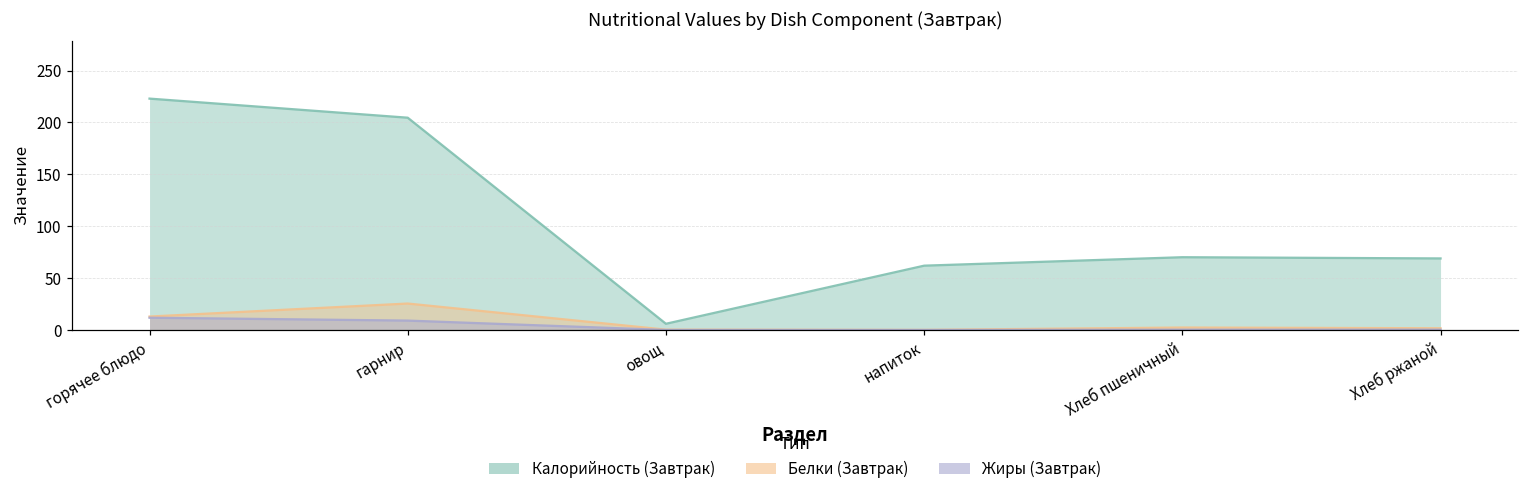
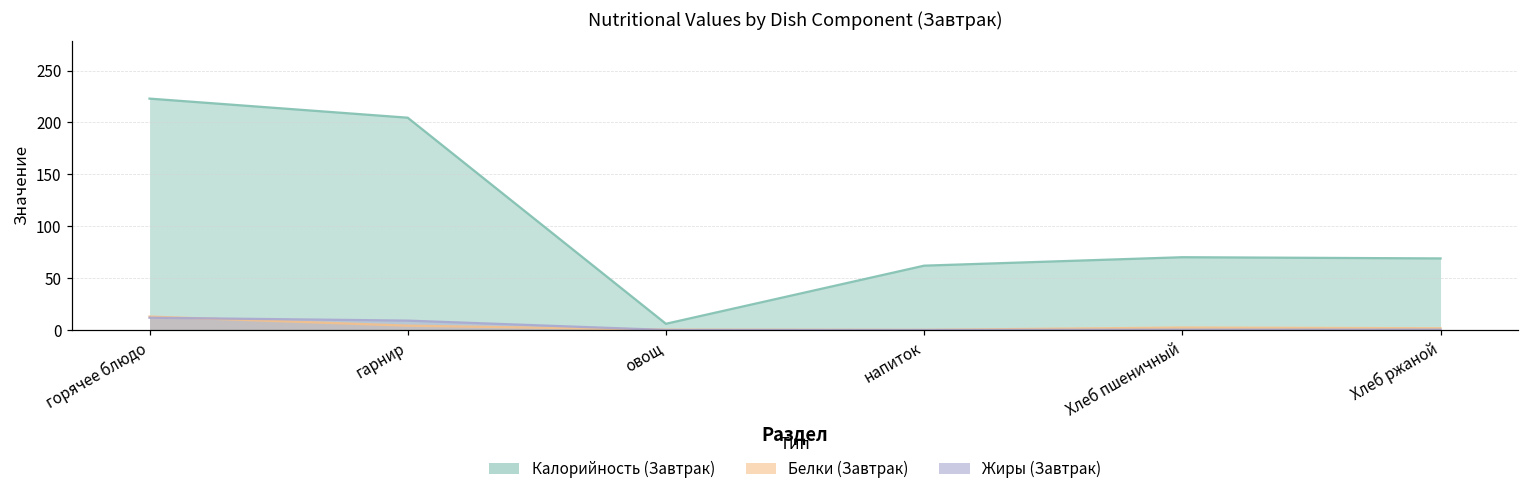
  {
    "Белки (Завтрак)": {
-     "гарнир": 30
+     "гарнир": 0
    }
  }
